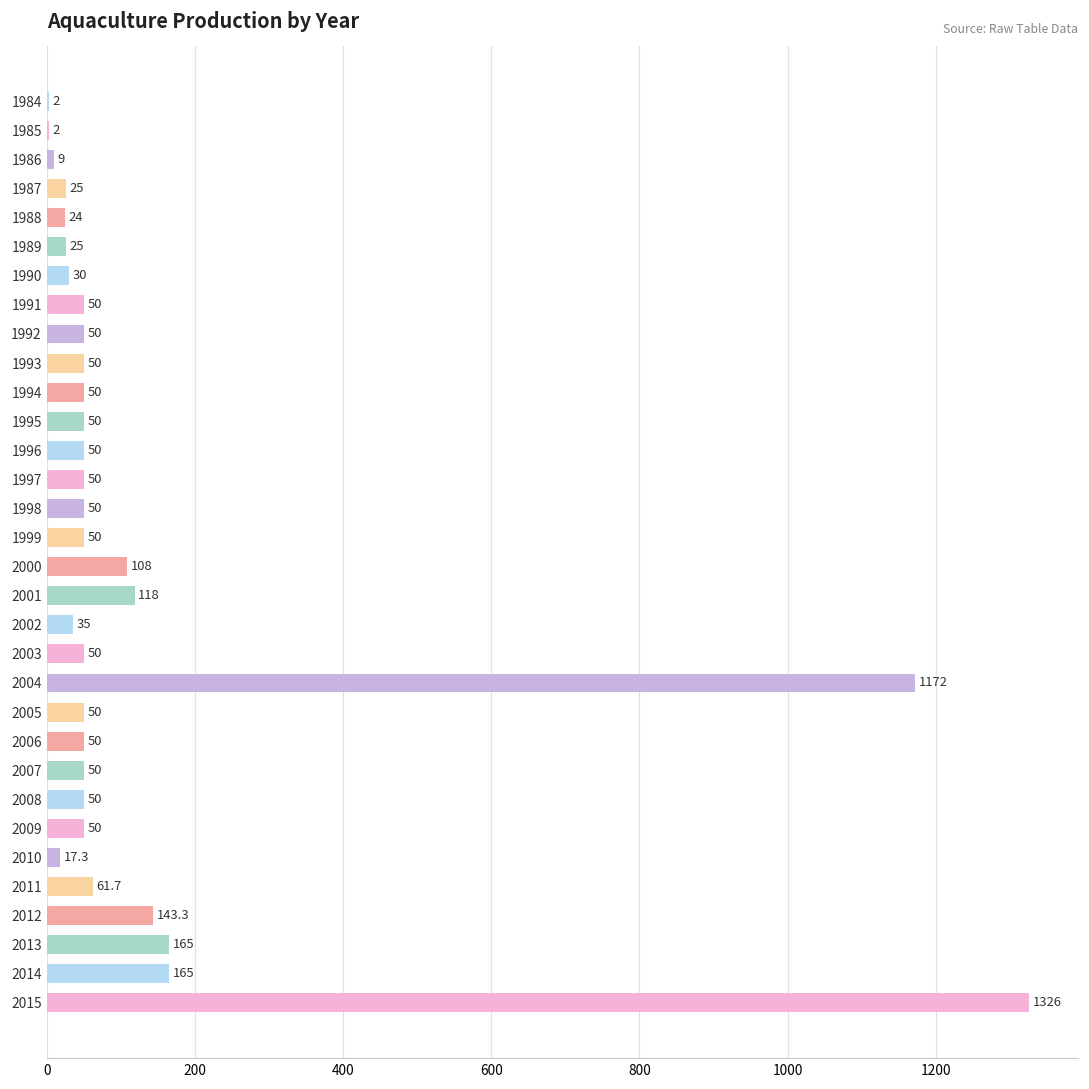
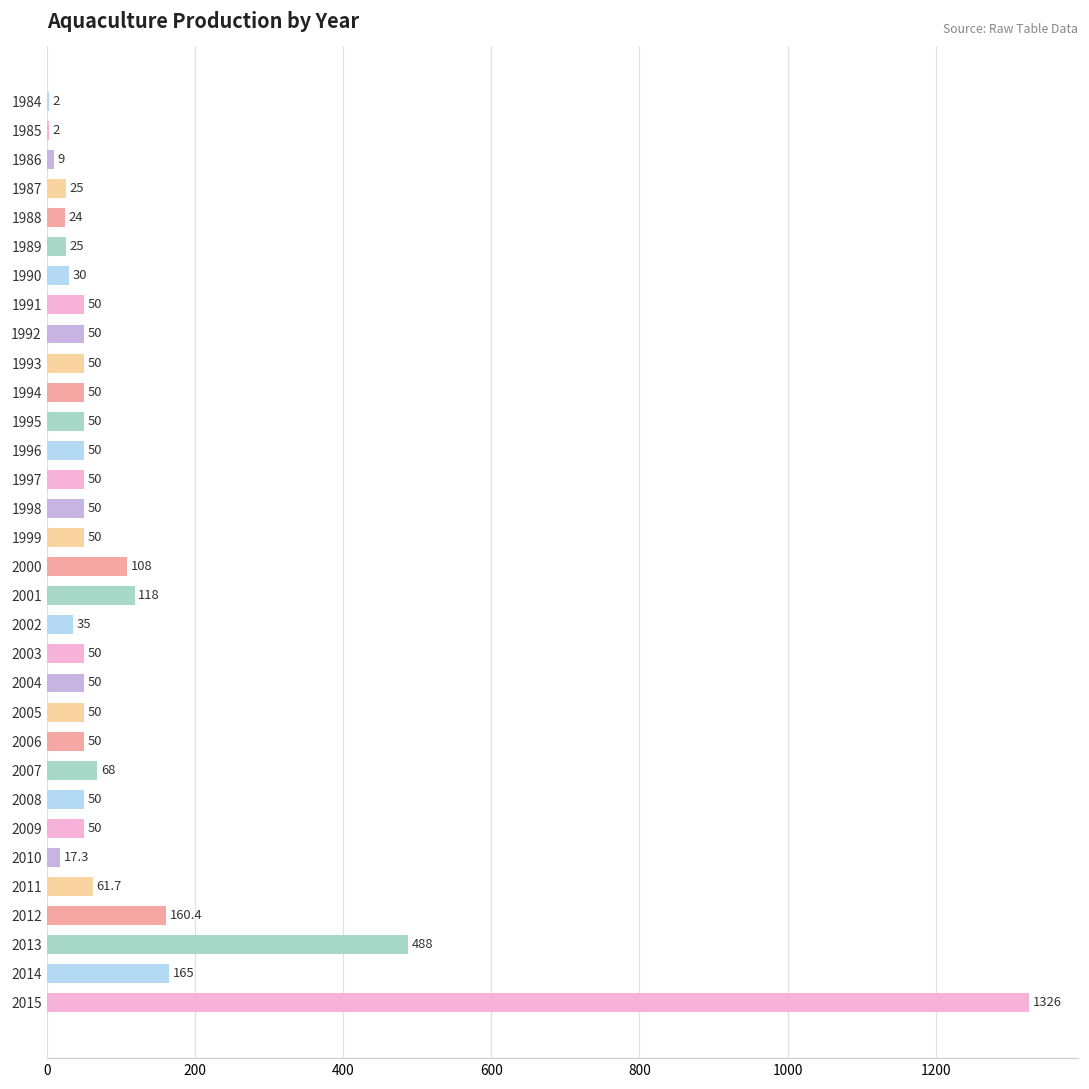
  {
    "1984": 2,
    "1985": 2,
    "1986": 9,
    "1987": 25,
    "1988": 24,
    "1989": 25,
    "1990": 30,
    "1991": 50,
    "1992": 50,
    "1993": 50,
    "1994": 50,
    "1995": 50,
    "1996": 50,
    "1997": 50,
    "1998": 50,
    "1999": 50,
    "2000": 108,
    "2001": 118,
    "2002": 35,
    "2003": 50,
-   "2004": 1172,
+   "2004": 50,
    "2005": 50,
    "2006": 50,
-   "2007": 50,
+   "2007": 68,
    "2008": 50,
    "2009": 50,
    "2010": 17.3,
    "2011": 61.7,
-   "2012": 143.3,
-   "2013": 165,
+   "2012": 160.4,
+   "2013": 488,
    "2014": 165,
    "2015": 1326
  }
